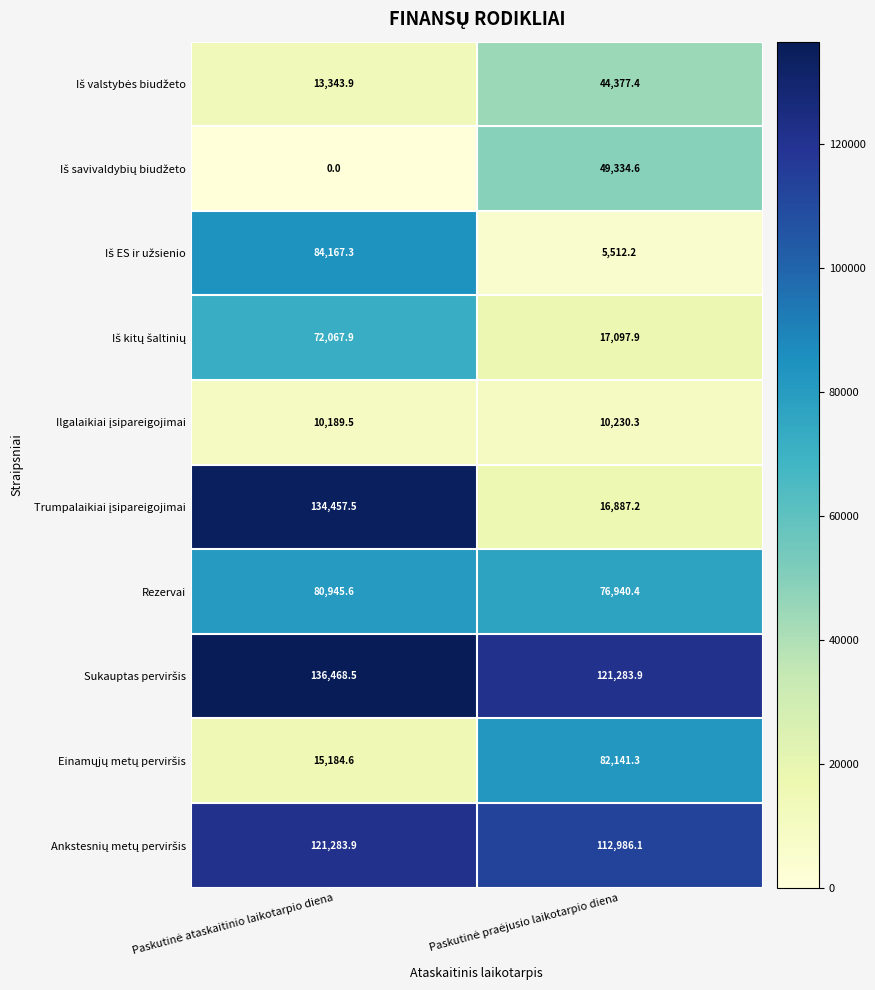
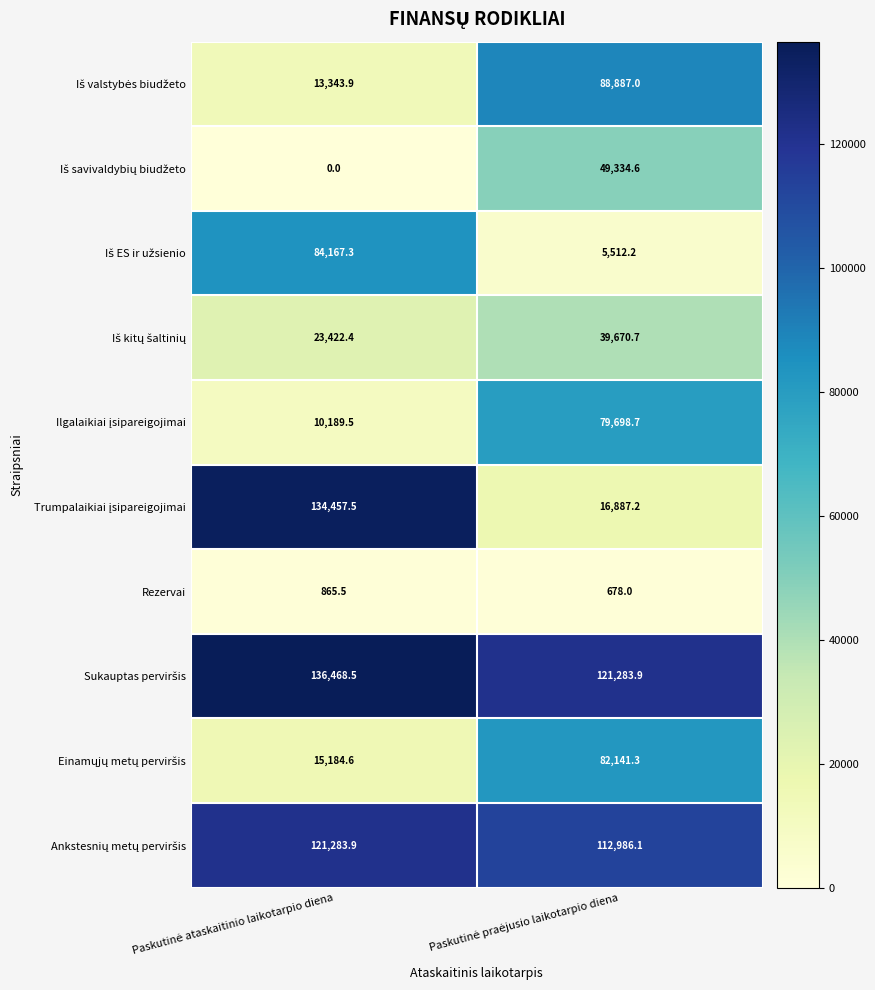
  {
    "Iš valstybės biudžeto": {
      "Paskutinė ataskaitinio laikotarpio diena": "13,343.9",
-     "Paskutinė praėjusio laikotarpio diena": "44,377.4"
+     "Paskutinė praėjusio laikotarpio diena": "88,887.0"
    },
    "Iš savivaldybių biudžeto": {
      "Paskutinė ataskaitinio laikotarpio diena": "0.0",
      "Paskutinė praėjusio laikotarpio diena": "49,334.6"
    },
    "Iš ES ir užsienio": {
      "Paskutinė ataskaitinio laikotarpio diena": "84,167.3",
      "Paskutinė praėjusio laikotarpio diena": "5,512.2"
    },
    "Iš kitų šaltinių": {
-     "Paskutinė ataskaitinio laikotarpio diena": "72,067.9",
-     "Paskutinė praėjusio laikotarpio diena": "17,097.9"
+     "Paskutinė ataskaitinio laikotarpio diena": "23,422.4",
+     "Paskutinė praėjusio laikotarpio diena": "39,670.7"
    },
    "Ilgalaikiai įsipareigojimai": {
      "Paskutinė ataskaitinio laikotarpio diena": "10,189.5",
-     "Paskutinė praėjusio laikotarpio diena": "10,230.3"
+     "Paskutinė praėjusio laikotarpio diena": "79,698.7"
    },
    "Trumpalaikiai įsipareigojimai": {
      "Paskutinė ataskaitinio laikotarpio diena": "134,457.5",
      "Paskutinė praėjusio laikotarpio diena": "16,887.2"
    },
    "Rezervai": {
-     "Paskutinė ataskaitinio laikotarpio diena": "80,945.6",
-     "Paskutinė praėjusio laikotarpio diena": "76,940.4"
+     "Paskutinė ataskaitinio laikotarpio diena": "865.5",
+     "Paskutinė praėjusio laikotarpio diena": "678.0"
    },
    "Sukauptas perviršis": {
      "Paskutinė ataskaitinio laikotarpio diena": "136,468.5",
      "Paskutinė praėjusio laikotarpio diena": "121,283.9"
    },
    "Einamųjų metų perviršis": {
      "Paskutinė ataskaitinio laikotarpio diena": "15,184.6",
      "Paskutinė praėjusio laikotarpio diena": "82,141.3"
    },
    "Ankstesnių metų perviršis": {
      "Paskutinė ataskaitinio laikotarpio diena": "121,283.9",
      "Paskutinė praėjusio laikotarpio diena": "112,986.1"
    }
  }
